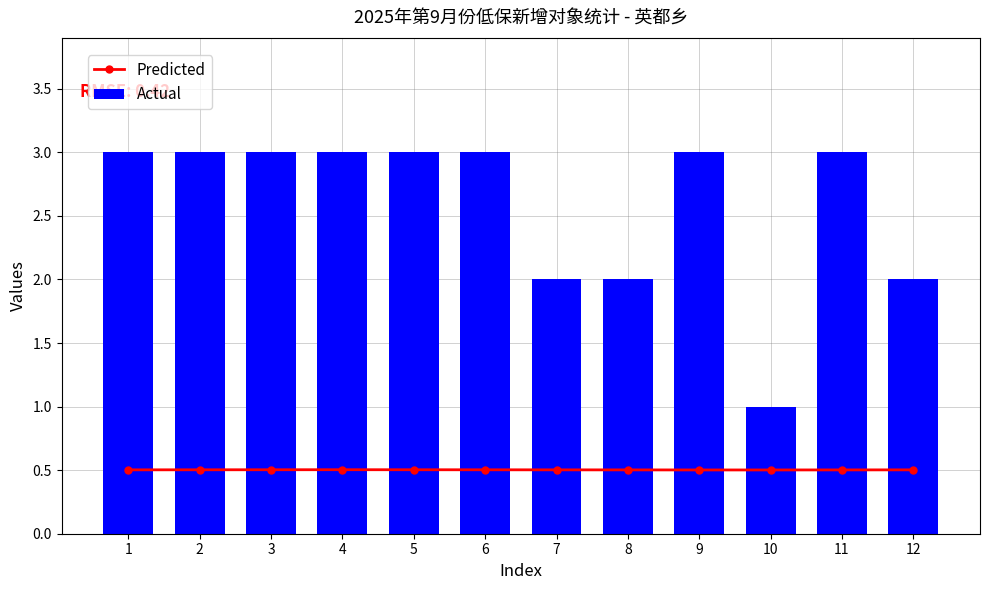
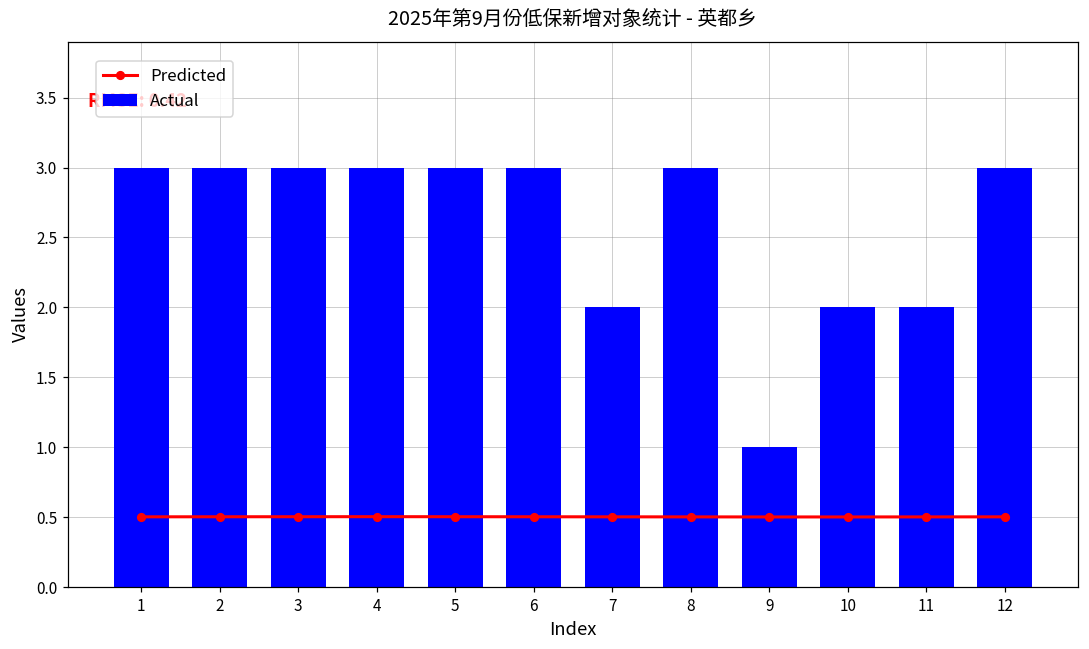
  {
    "Predicted": {
      "1": 0.50,
      "2": 0.50,
      "3": 0.50,
      "4": 0.50,
      "5": 0.50,
      "6": 0.50,
      "7": 0.50,
      "8": 0.50,
      "9": 0.50,
      "10": 0.50,
      "11": 0.50,
      "12": 0.50
    },
    "Actual": {
      "1": 3,
      "2": 3,
      "3": 3,
      "4": 3,
      "5": 3,
      "6": 3,
      "7": 2,
-     "8": 2,
-     "9": 3,
-     "10": 1,
-     "11": 3,
-     "12": 2
+     "8": 3,
+     "9": 1,
+     "10": 2,
+     "11": 2,
+     "12": 3
    }
  }
